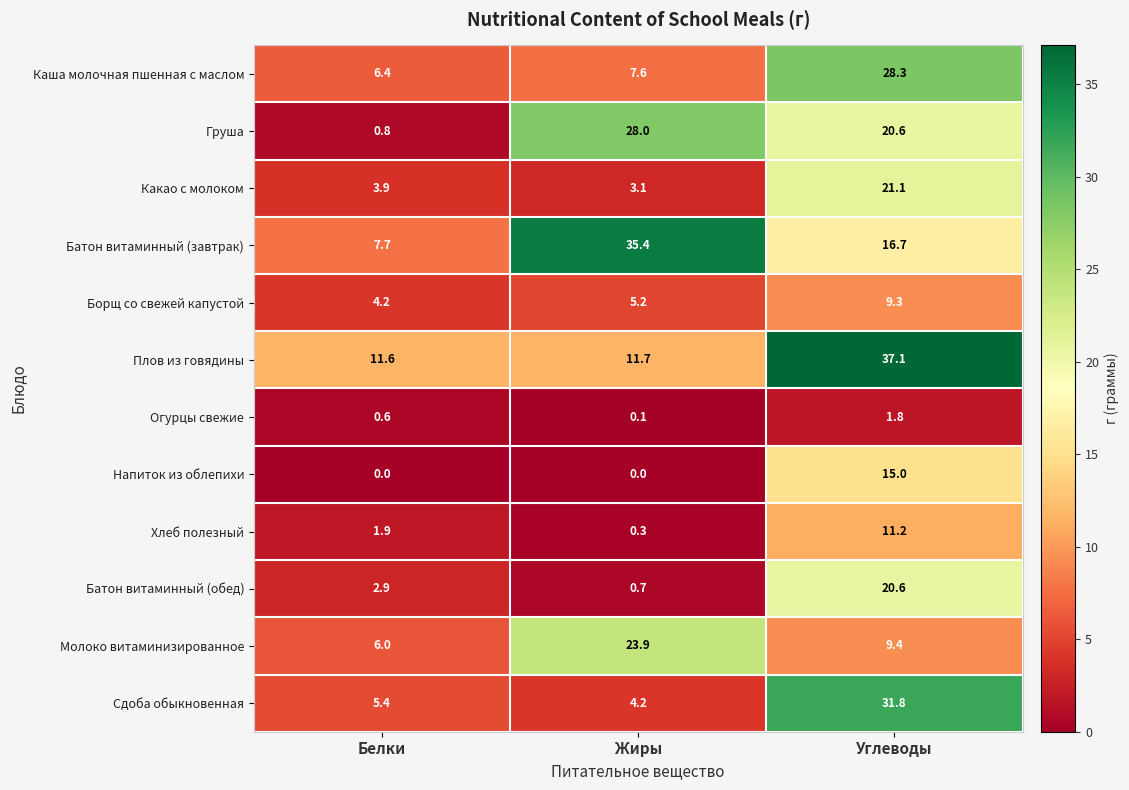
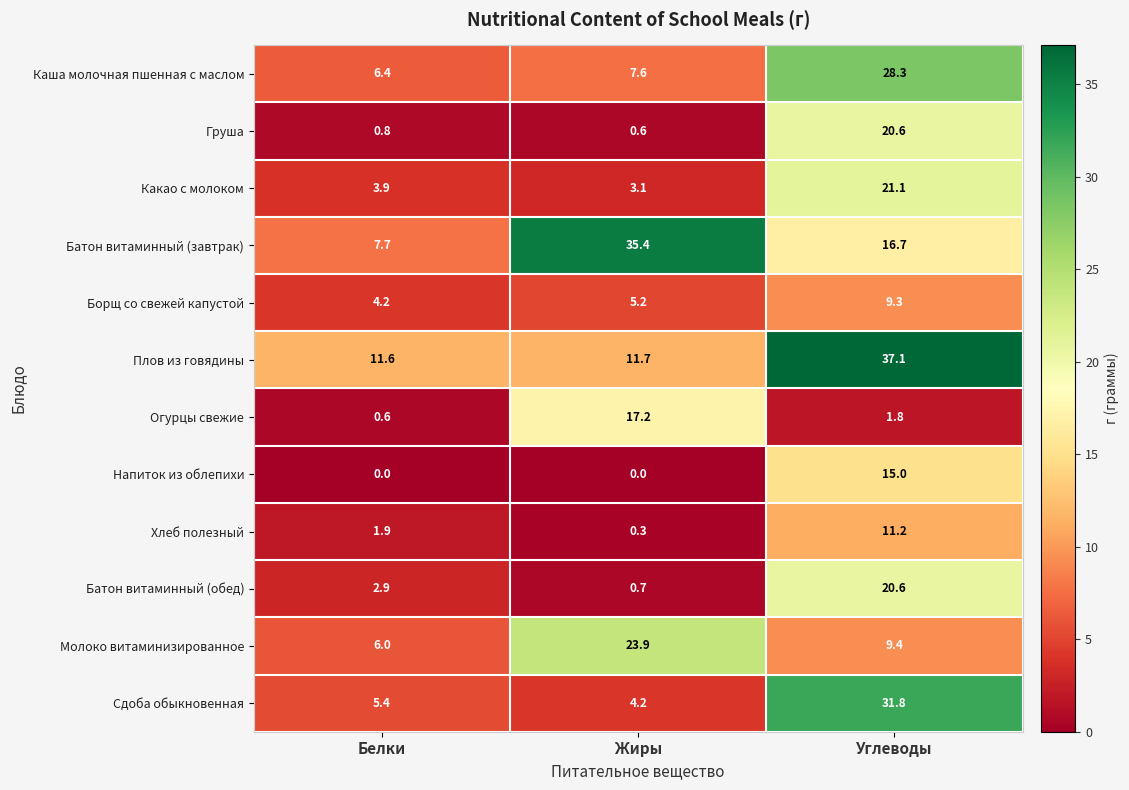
  {
    "Каша молочная пшенная с маслом": {
      "Белки": 6.4,
      "Жиры": 7.6,
      "Углеводы": 28.3
    },
    "Груша": {
      "Белки": 0.8,
-     "Жиры": 28.0,
+     "Жиры": 0.6,
      "Углеводы": 20.6
    },
    "Какао с молоком": {
      "Белки": 3.9,
      "Жиры": 3.1,
      "Углеводы": 21.1
    },
    "Батон витаминный (завтрак)": {
      "Белки": 7.7,
      "Жиры": 35.4,
      "Углеводы": 16.7
    },
    "Борщ со свежей капустой": {
      "Белки": 4.2,
      "Жиры": 5.2,
      "Углеводы": 9.3
    },
    "Плов из говядины": {
      "Белки": 11.6,
      "Жиры": 11.7,
      "Углеводы": 37.1
    },
    "Огурцы свежие": {
      "Белки": 0.6,
-     "Жиры": 0.1,
+     "Жиры": 17.2,
      "Углеводы": 1.8
    },
    "Напиток из облепихи": {
      "Белки": 0.0,
      "Жиры": 0.0,
      "Углеводы": 15.0
    },
    "Хлеб полезный": {
      "Белки": 1.9,
      "Жиры": 0.3,
      "Углеводы": 11.2
    },
    "Батон витаминный (обед)": {
      "Белки": 2.9,
      "Жиры": 0.7,
      "Углеводы": 20.6
    },
    "Молоко витаминизированное": {
      "Белки": 6.0,
      "Жиры": 23.9,
      "Углеводы": 9.4
    },
    "Сдоба обыкновенная": {
      "Белки": 5.4,
      "Жиры": 4.2,
      "Углеводы": 31.8
    }
  }
